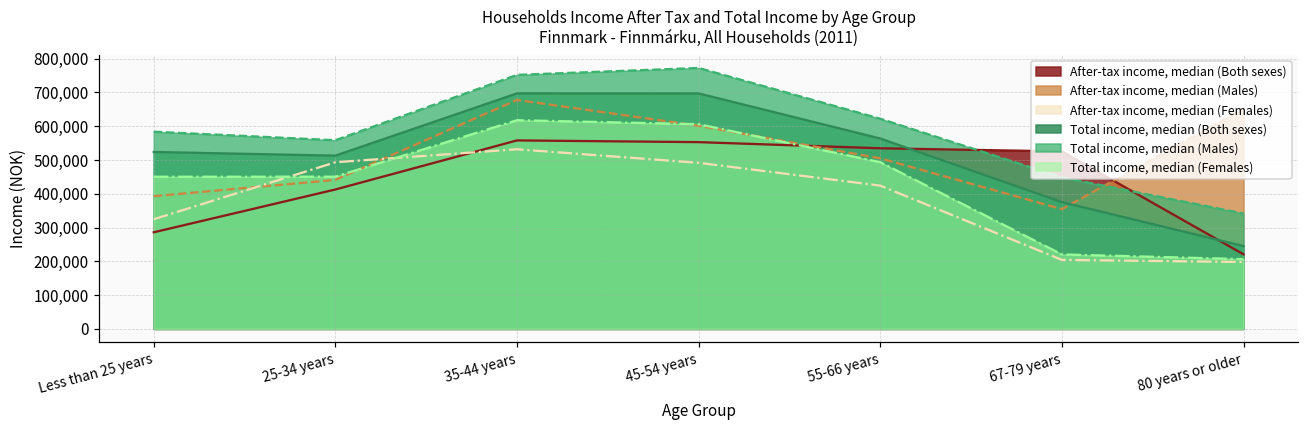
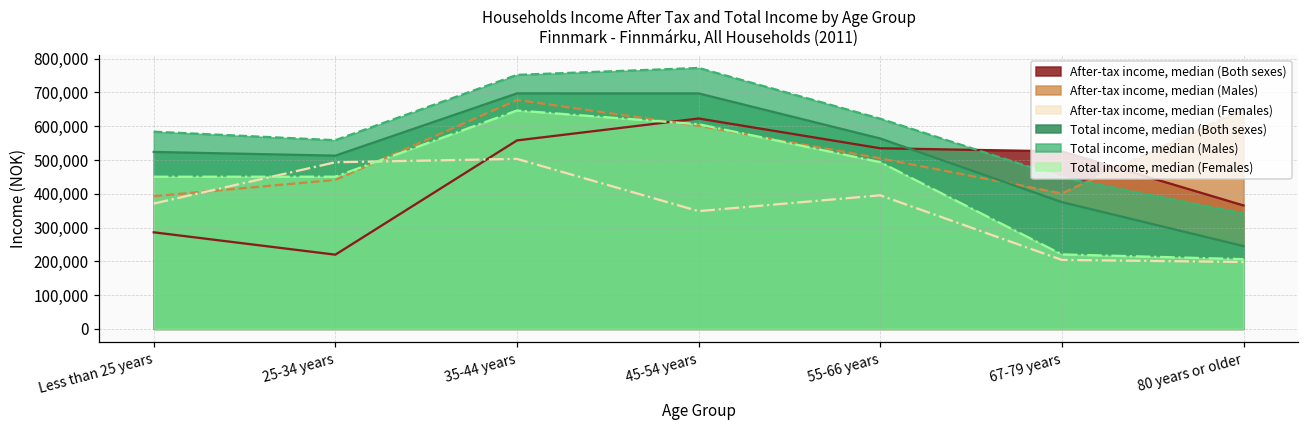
  {
    "After-tax income, median (Both sexes)": {
      "Less than 25 years": "290,000",
-     "25-34 years": "410,000",
+     "25-34 years": "220,000",
      "35-44 years": "560,000",
-     "45-54 years": "550,000",
+     "45-54 years": "620,000",
      "55-66 years": "530,000",
-     "80 years or older": "220,000"
+     "80 years or older": "370,000"
    },
    "After-tax income, median (Males)": {
      "Less than 25 years": "390,000",
      "25-34 years": "440,000",
      "35-44 years": "680,000",
      "55-66 years": "500,000",
-     "67-79 years": "350,000"
+     "67-79 years": "400,000"
    },
    "After-tax income, median (Females)": {
-     "Less than 25 years": "320,000",
+     "Less than 25 years": "370,000",
      "25-34 years": "490,000",
-     "35-44 years": "530,000",
-     "45-54 years": "490,000",
-     "55-66 years": "420,000",
+     "35-44 years": "500,000",
+     "45-54 years": "350,000",
+     "55-66 years": "400,000",
      "67-79 years": "200,000",
      "80 years or older": "200,000"
    },
    "Total income, median (Females)": {
      "Less than 25 years": "450,000",
      "25-34 years": "450,000",
-     "35-44 years": "620,000",
+     "35-44 years": "650,000",
      "55-66 years": "490,000",
      "67-79 years": "220,000",
      "80 years or older": "210,000"
    }
  }
